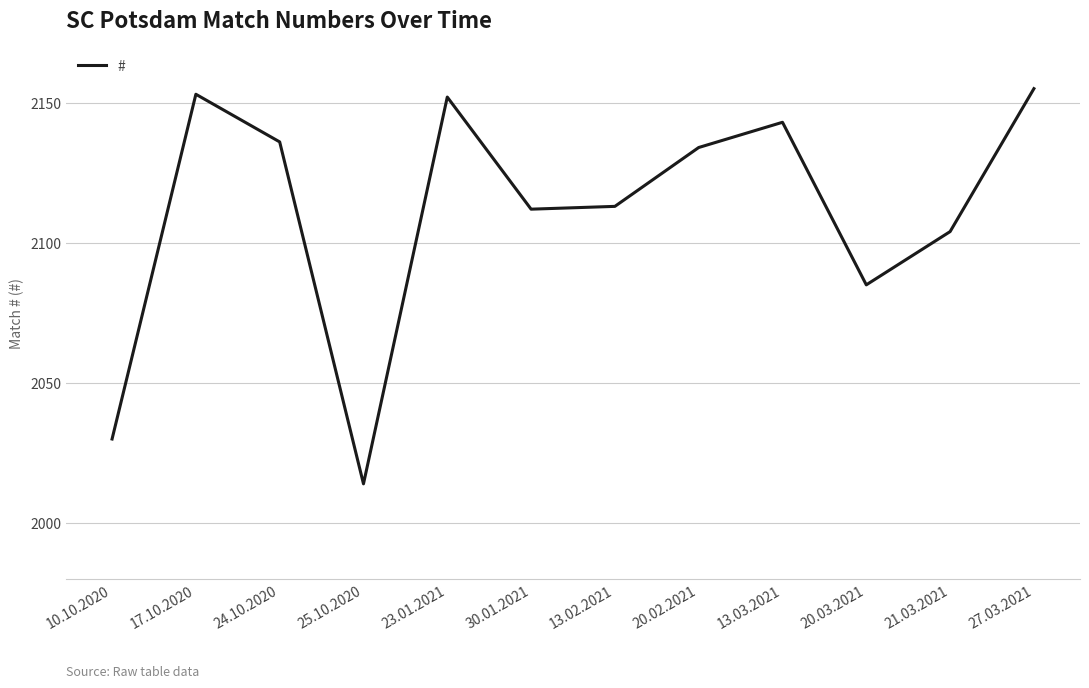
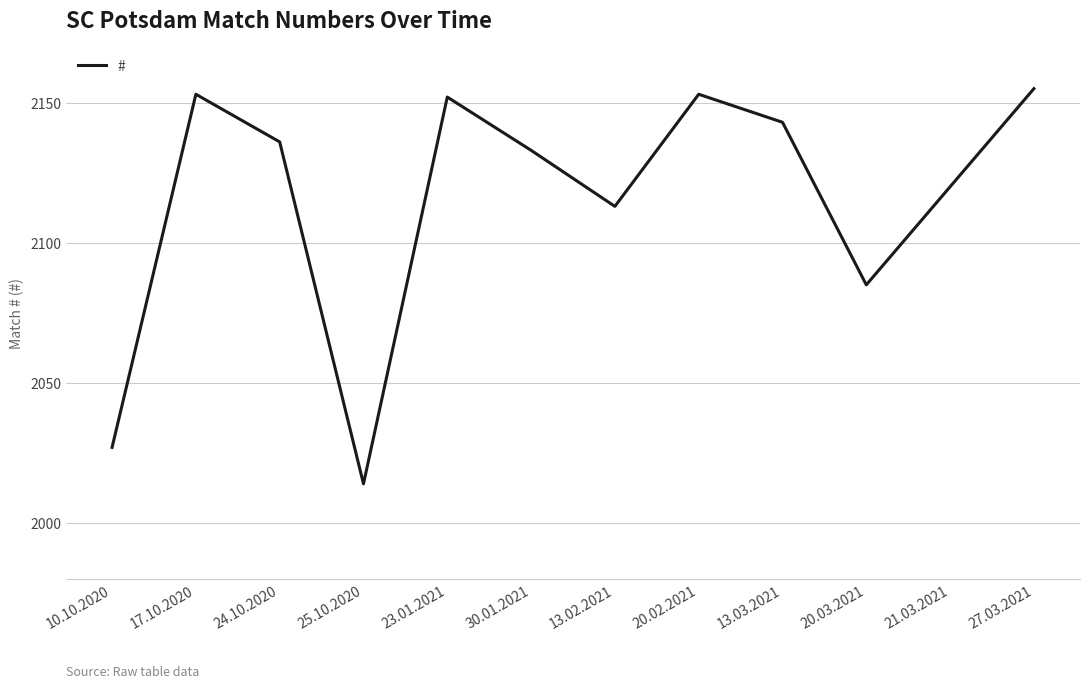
  {
-   "10.10.2020": 2030,
+   "10.10.2020": 2027,
    "17.10.2020": 2153,
    "24.10.2020": 2136,
    "25.10.2020": 2014,
    "23.01.2021": 2152,
-   "30.01.2021": 2112,
+   "30.01.2021": 2133,
    "13.02.2021": 2113,
-   "20.02.2021": 2134,
+   "20.02.2021": 2153,
    "13.03.2021": 2143,
    "20.03.2021": 2085,
-   "21.03.2021": 2104,
+   "21.03.2021": 2120,
    "27.03.2021": 2155
  }
